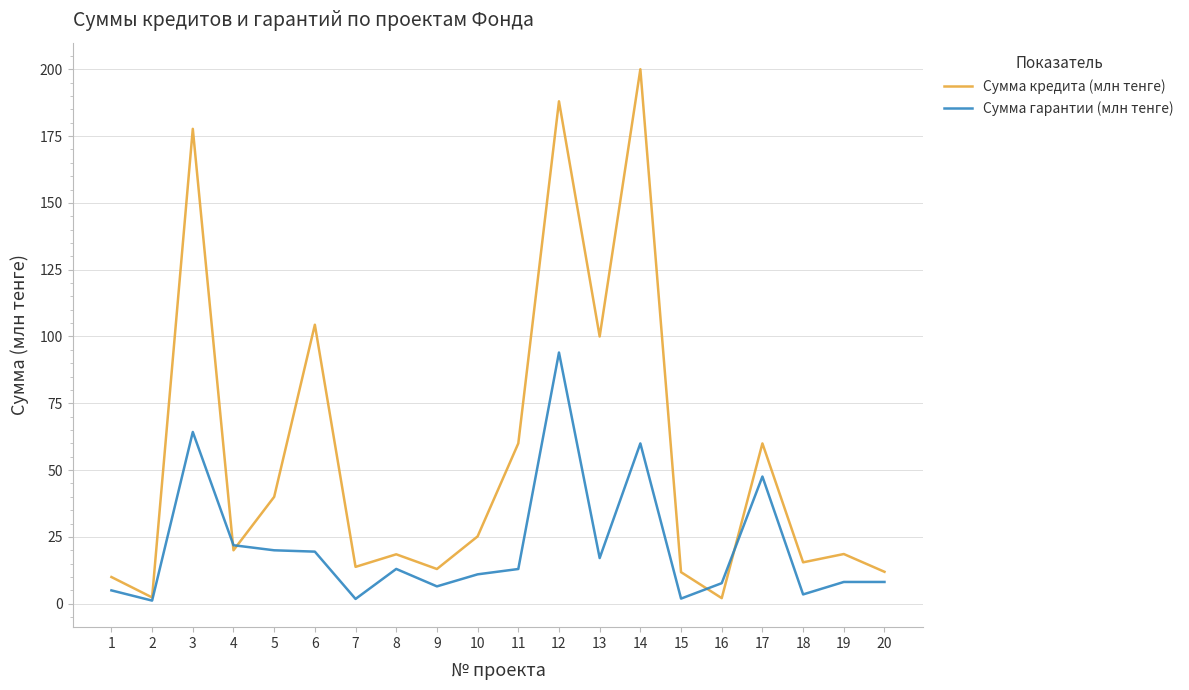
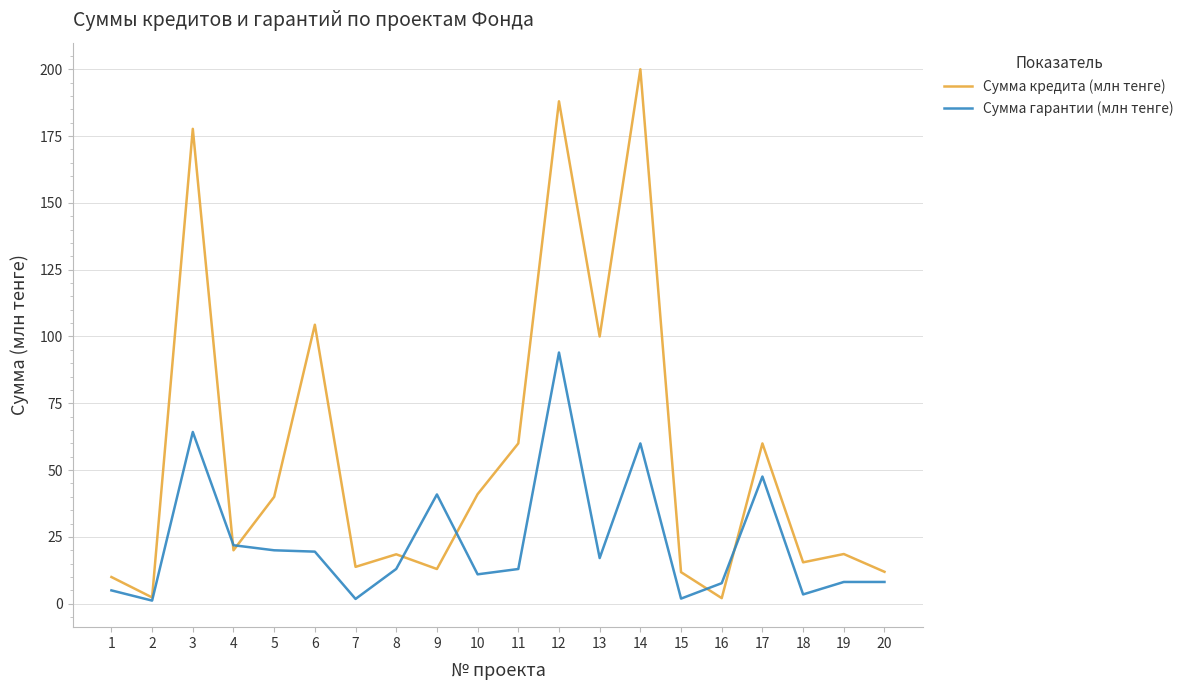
  {
    "Сумма кредита (млн тенге)": {
      "1": 10,
      "2": 2,
      "3": 178,
      "4": 20,
      "5": 40,
      "6": 104,
      "7": 14,
      "8": 19,
      "9": 13,
-     "10": 25,
+     "10": 41,
      "11": 60,
      "12": 188,
      "13": 100,
      "14": 200,
      "15": 12,
      "16": 2,
      "17": 60,
      "18": 16,
      "19": 19,
      "20": 12
    },
    "Сумма гарантии (млн тенге)": {
      "1": 5,
      "2": 1,
      "3": 64,
      "4": 22,
      "5": 20,
      "6": 20,
      "7": 2,
      "8": 13,
-     "9": 7,
+     "9": 41,
      "10": 11,
      "11": 13,
      "12": 94,
      "13": 17,
      "14": 60,
      "15": 2,
      "16": 8,
      "17": 48,
      "18": 3,
      "19": 8,
      "20": 8
    }
  }
